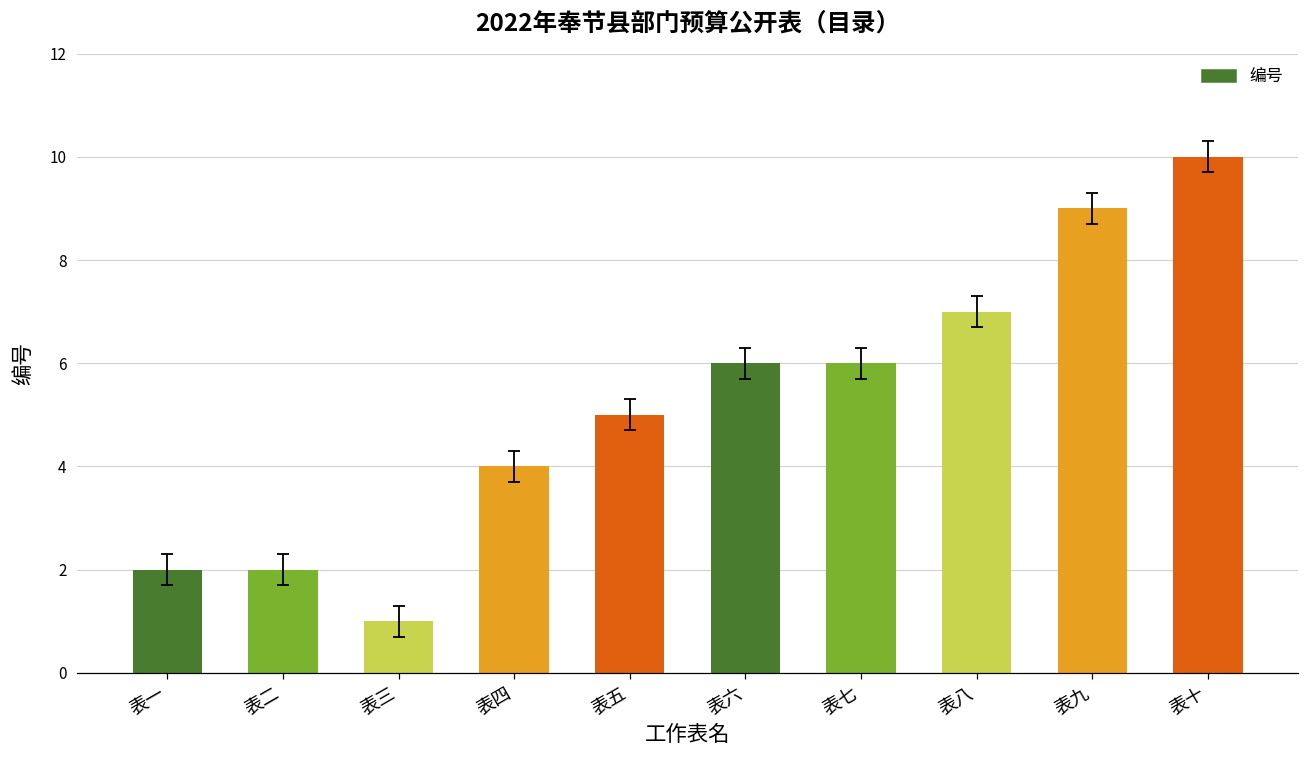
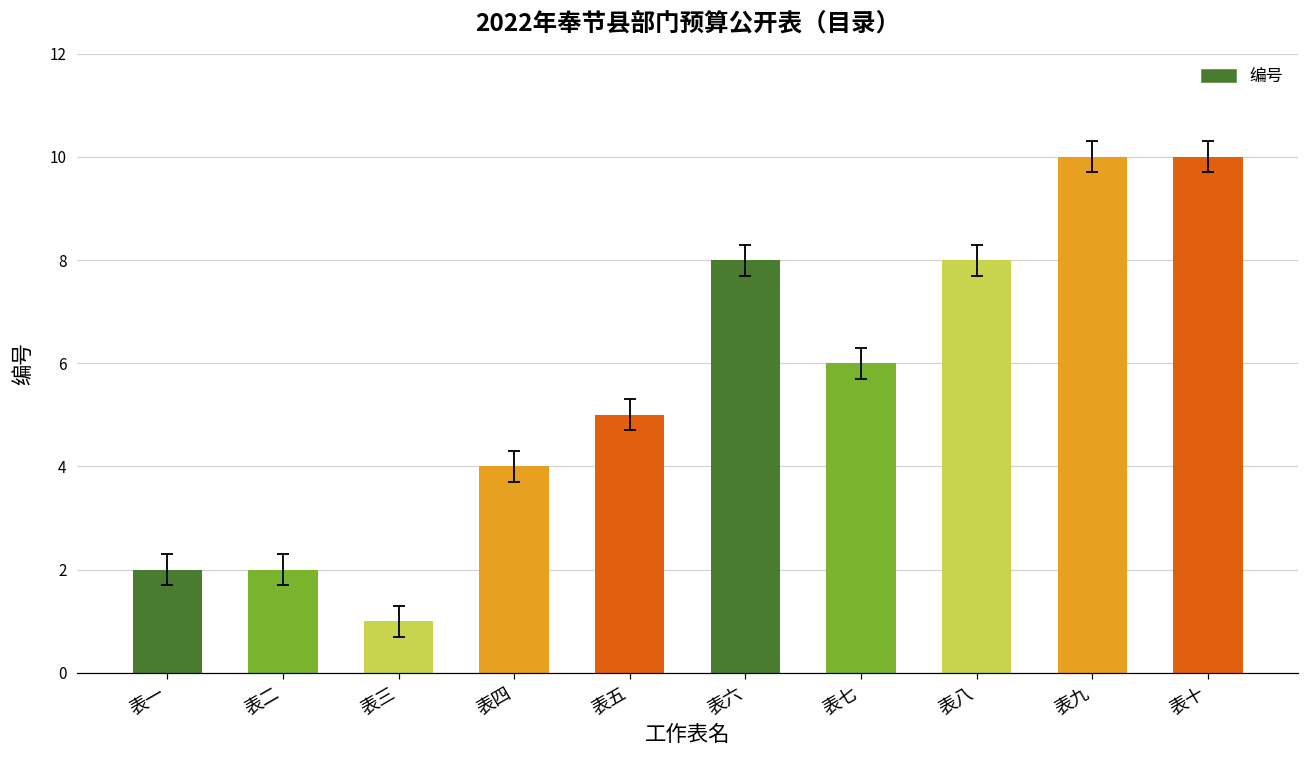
  {
    "编号": {
      "表一": 2,
      "表二": 2,
      "表三": 1,
      "表四": 4,
      "表五": 5,
-     "表六": 6,
+     "表六": 8,
      "表七": 6,
-     "表八": 7,
-     "表九": 9,
+     "表八": 8,
+     "表九": 10,
      "表十": 10
    }
  }
